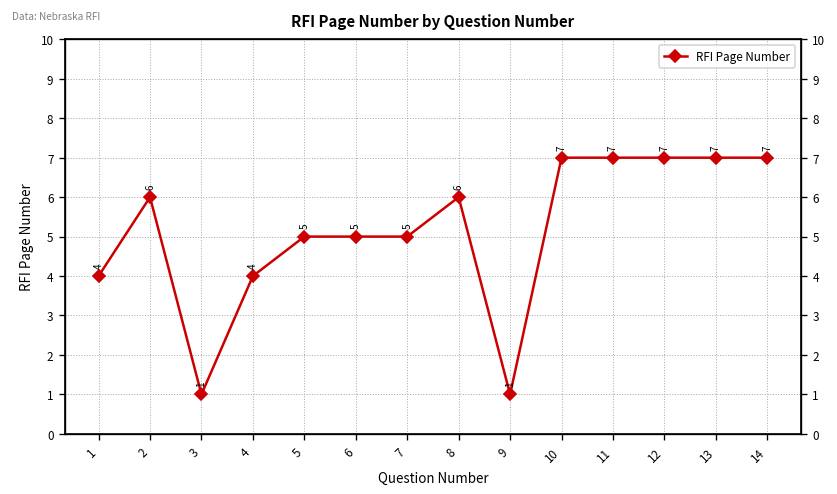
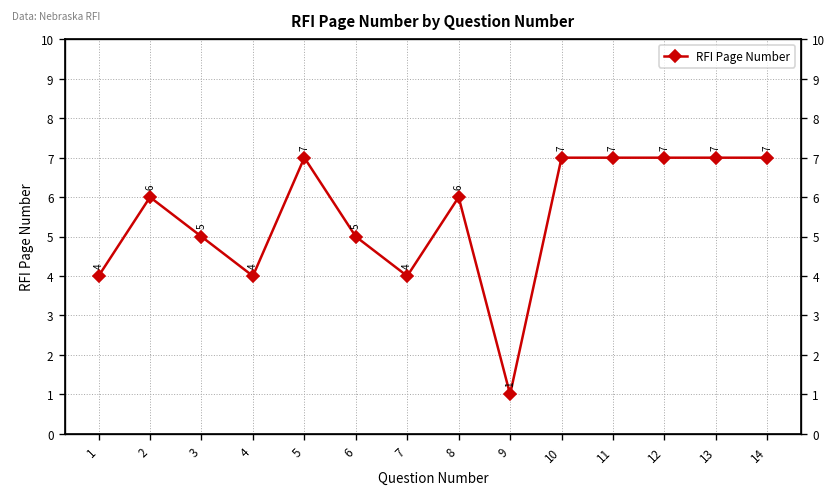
  {
    "1": 4,
    "2": 6,
-   "3": 1,
+   "3": 5,
    "4": 4,
-   "5": 5,
+   "5": 7,
    "6": 5,
-   "7": 5,
+   "7": 4,
    "8": 6,
    "9": 1,
    "10": 7,
    "11": 7,
    "12": 7,
    "13": 7,
    "14": 7
  }
